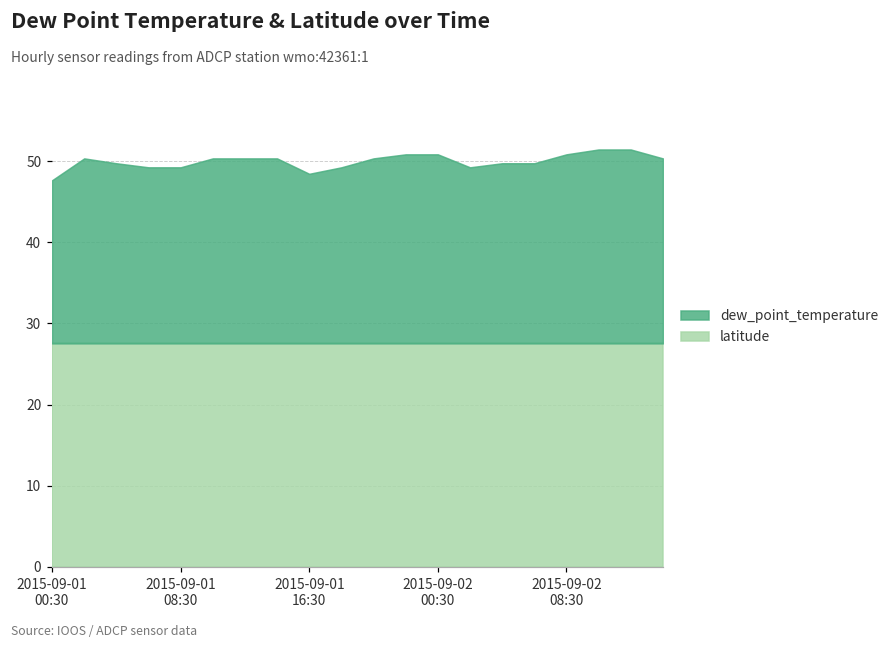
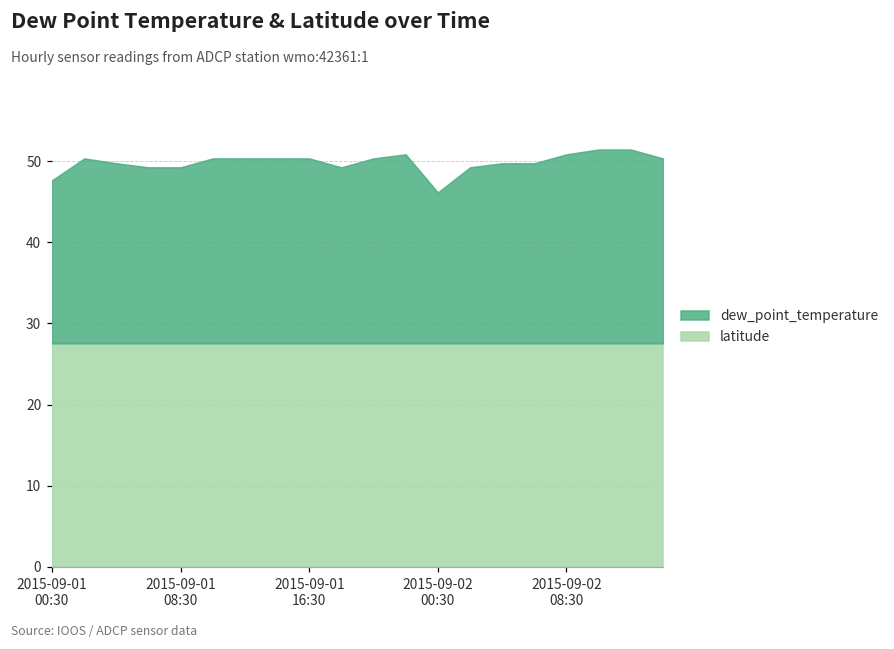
  {
    "latitude": {
      "2015-09-01 00:30": 28,
      "2015-09-01 08:30": 28,
      "2015-09-01 16:30": 28,
      "2015-09-02 00:30": 28,
      "2015-09-02 08:30": 28
    },
    "dew_point_temperature": {
      "2015-09-01 00:30": 20,
      "2015-09-01 08:30": 22,
-     "2015-09-01 16:30": 21,
-     "2015-09-02 00:30": 23,
+     "2015-09-01 16:30": 23,
+     "2015-09-02 00:30": 19,
      "2015-09-02 08:30": 23
    }
  }
